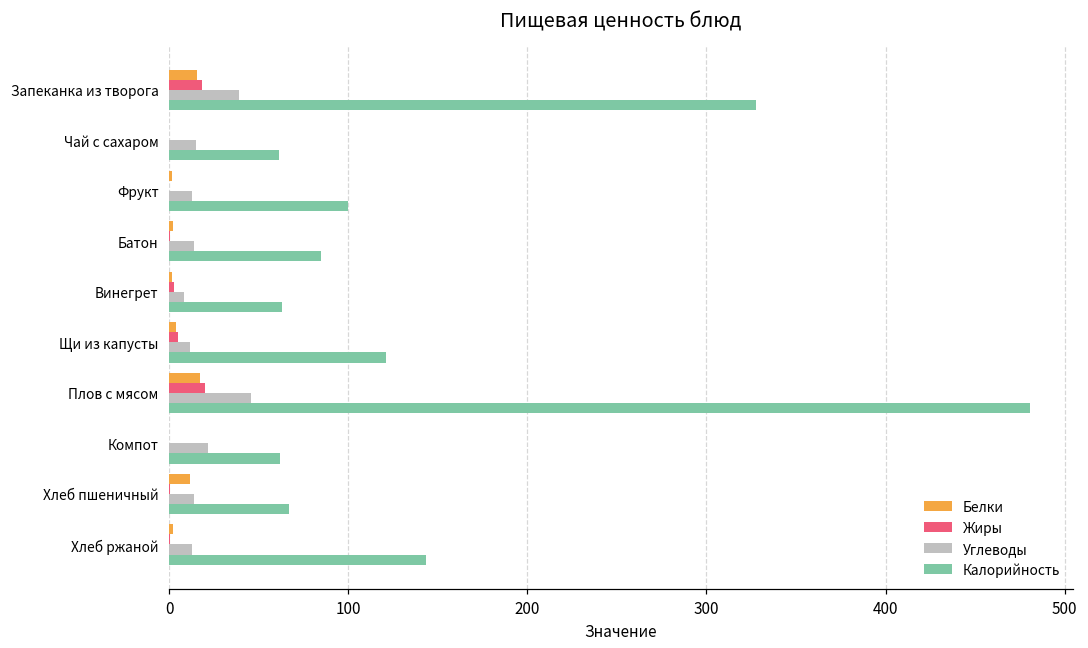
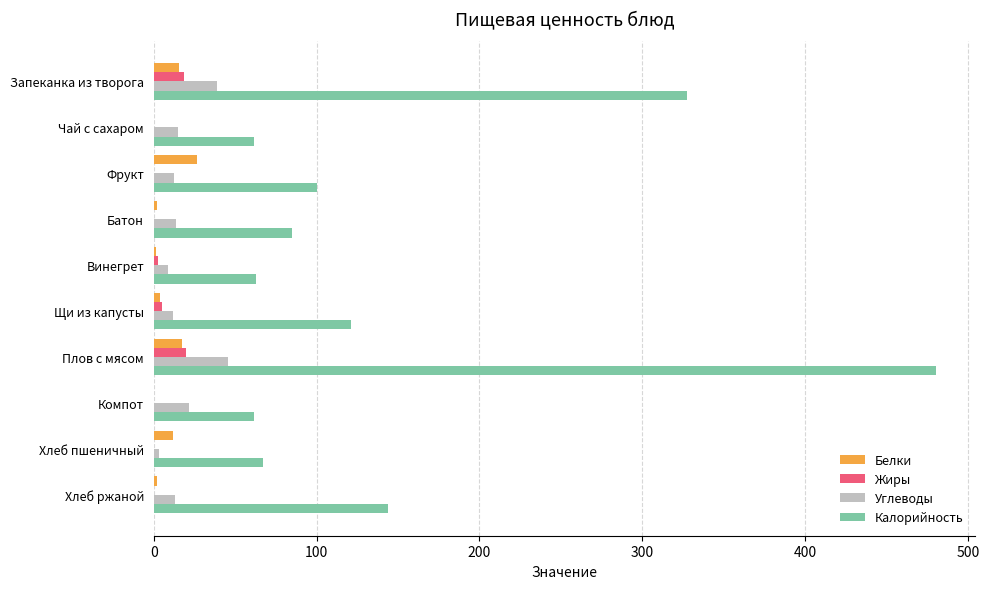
  {
    "Белки": {
      "Запеканка из творога": 16,
-     "Фрукт": 2,
+     "Фрукт": 27,
      "Батон": 2,
      "Щи из капусты": 4,
      "Плов с мясом": 17,
      "Хлеб пшеничный": 12,
      "Хлеб ржаной": 2
    },
    "Жиры": {
      "Запеканка из творога": 19,
      "Чай с сахаром": 0,
      "Фрукт": 0,
      "Винегрет": 3,
      "Щи из капусты": 5,
      "Плов с мясом": 20,
      "Компот": 0
    },
    "Углеводы": {
      "Запеканка из творога": 39,
      "Чай с сахаром": 15,
      "Фрукт": 13,
      "Батон": 14,
      "Винегрет": 9,
      "Щи из капусты": 12,
      "Плов с мясом": 46,
      "Компот": 22,
-     "Хлеб пшеничный": 14,
+     "Хлеб пшеничный": 3,
      "Хлеб ржаной": 13
    },
    "Калорийность": {
      "Запеканка из творога": 328,
      "Чай с сахаром": 61,
      "Фрукт": 100,
      "Батон": 85,
      "Винегрет": 63,
      "Щи из капусты": 121,
      "Плов с мясом": 480,
      "Компот": 62,
      "Хлеб пшеничный": 67,
      "Хлеб ржаной": 144
    }
  }
